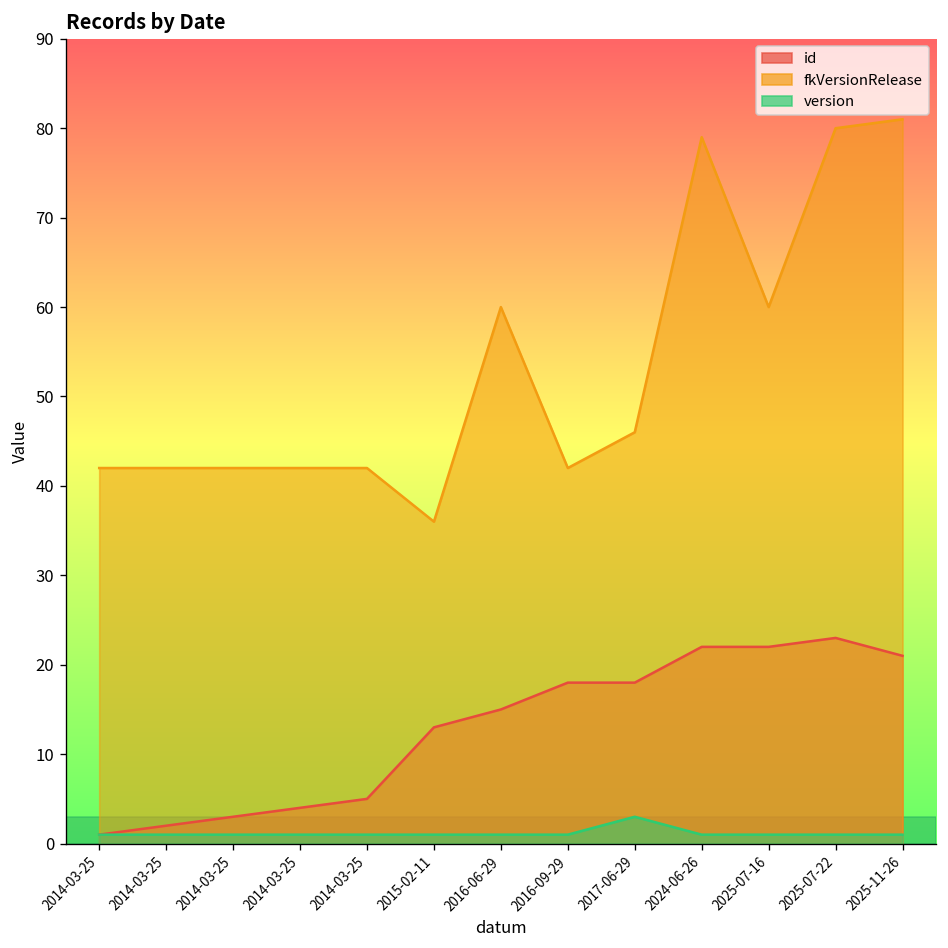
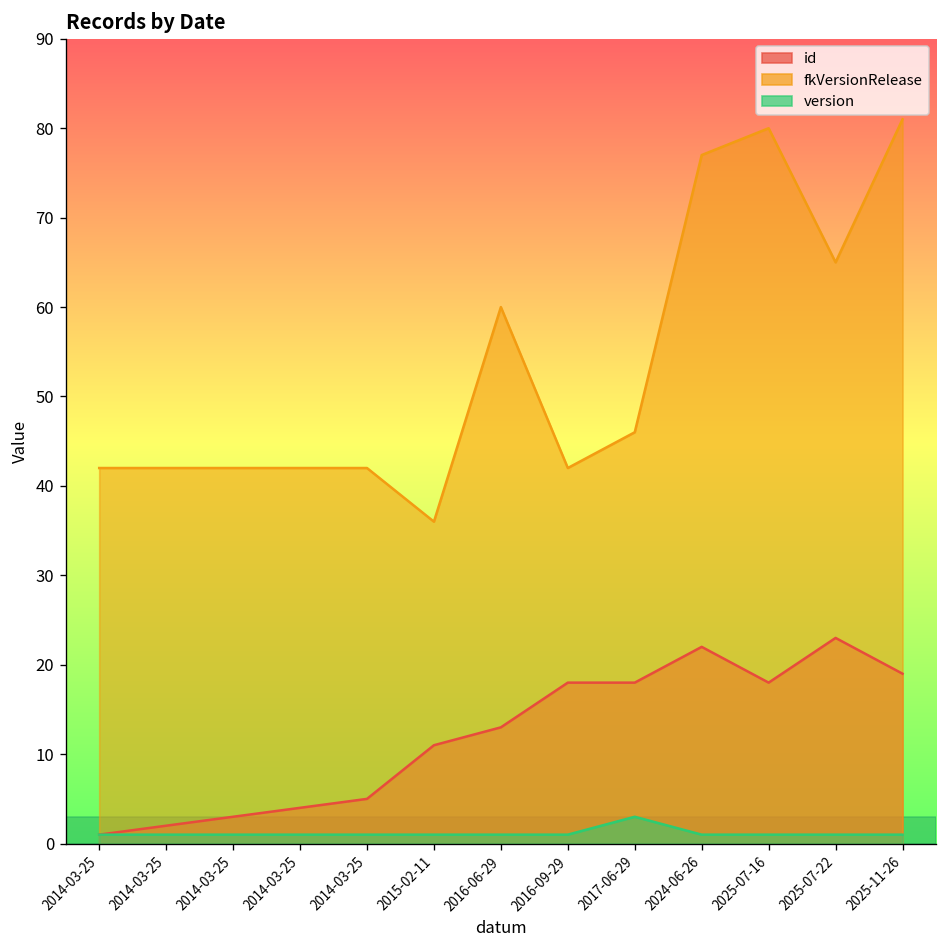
  {
    "id": {
-     "2015-02-11": 13,
-     "2016-06-29": 15,
+     "2015-02-11": 11,
+     "2016-06-29": 13,
      "2016-09-29": 18,
      "2017-06-29": 18,
      "2024-06-26": 22,
-     "2025-07-16": 22,
+     "2025-07-16": 18,
      "2025-07-22": 23,
-     "2025-11-26": 21
+     "2025-11-26": 19
    },
    "fkVersionRelease": {
      "2015-02-11": 36,
      "2016-06-29": 60,
      "2016-09-29": 42,
      "2017-06-29": 46,
-     "2024-06-26": 79,
-     "2025-07-16": 60,
-     "2025-07-22": 80
+     "2024-06-26": 77,
+     "2025-07-16": 80,
+     "2025-07-22": 65
    }
  }
